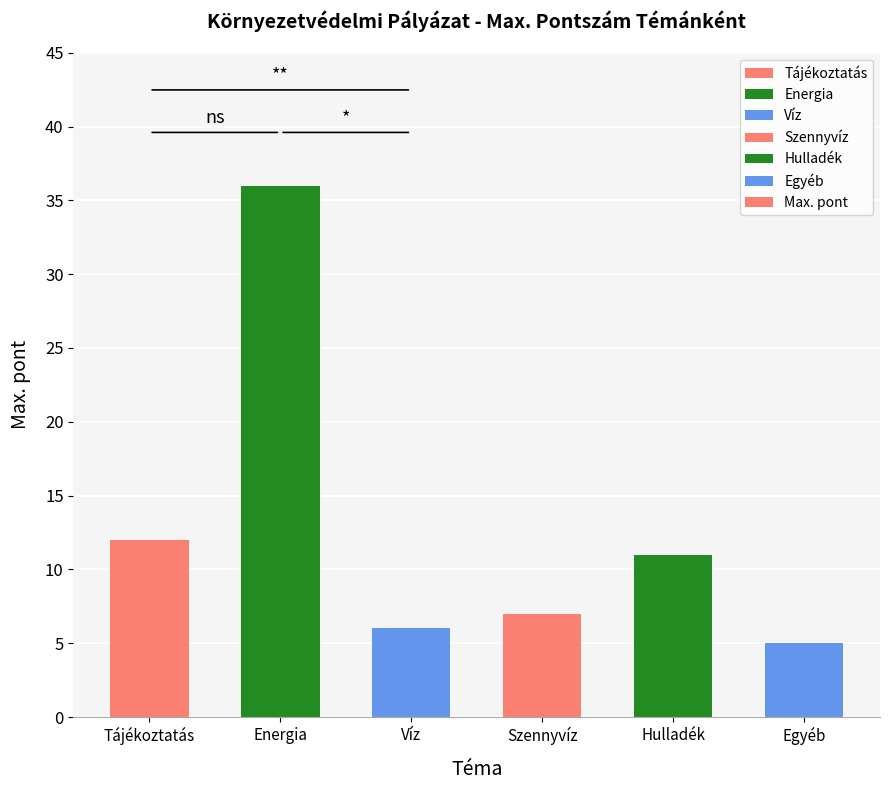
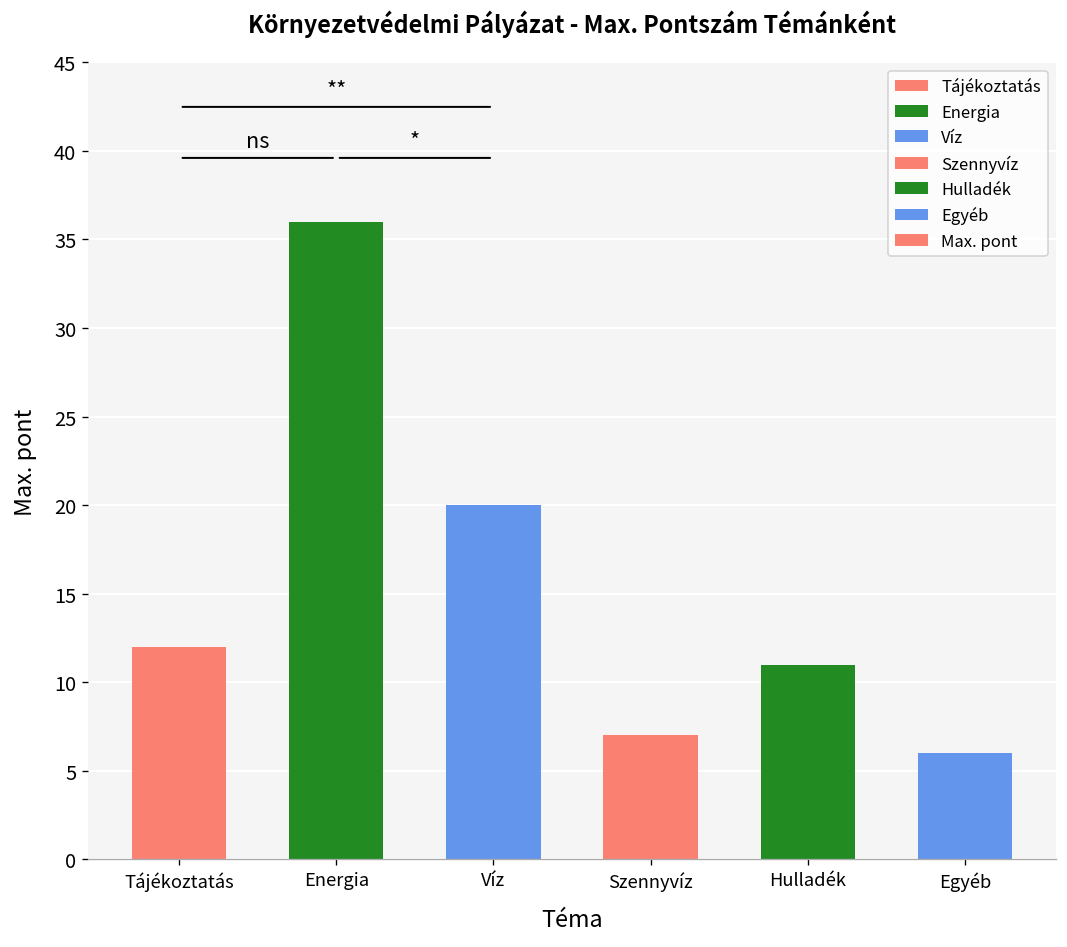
  {
    "Tájékoztatás": 12,
    "Energia": 36,
-   "Víz": 6,
+   "Víz": 20,
    "Szennyvíz": 7,
    "Hulladék": 11,
-   "Egyéb": 5
+   "Egyéb": 6
  }
